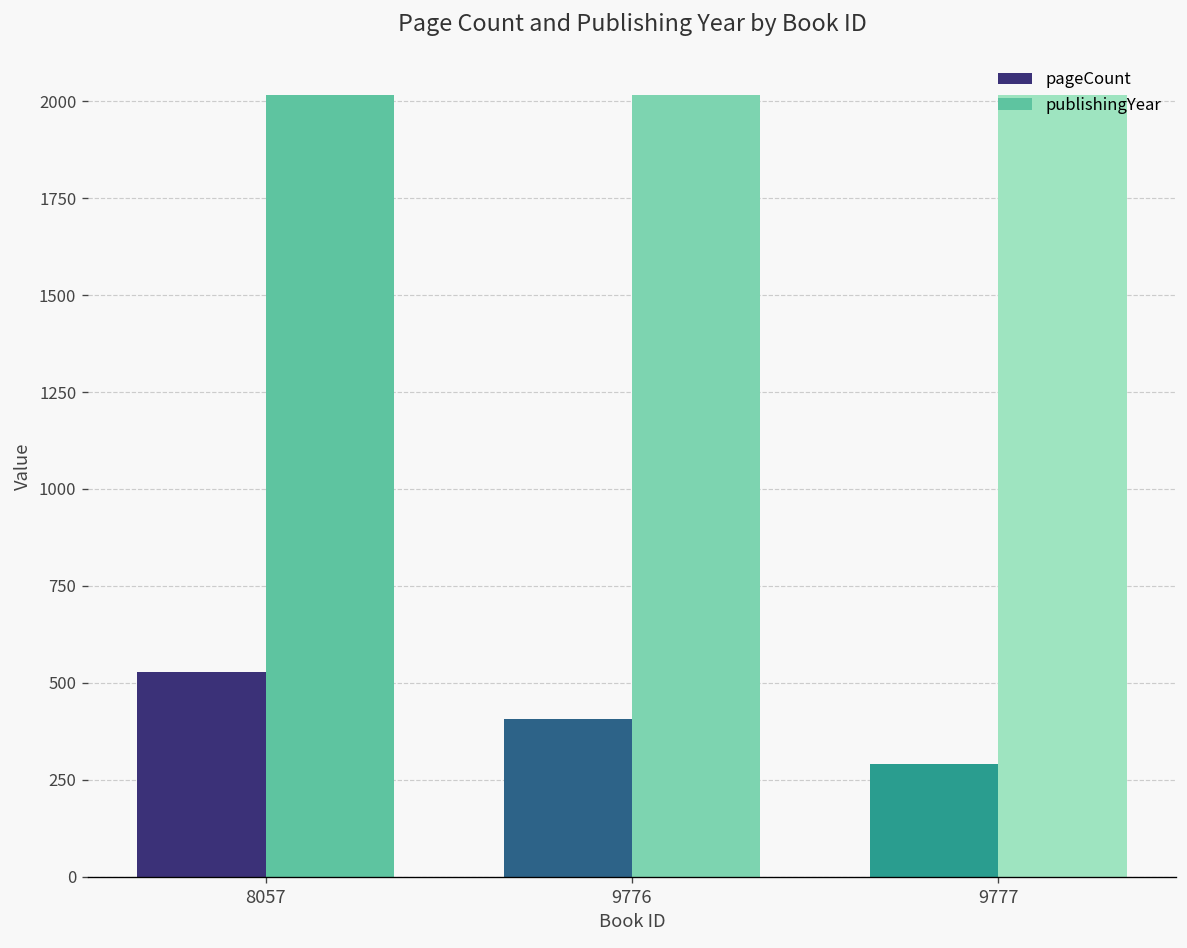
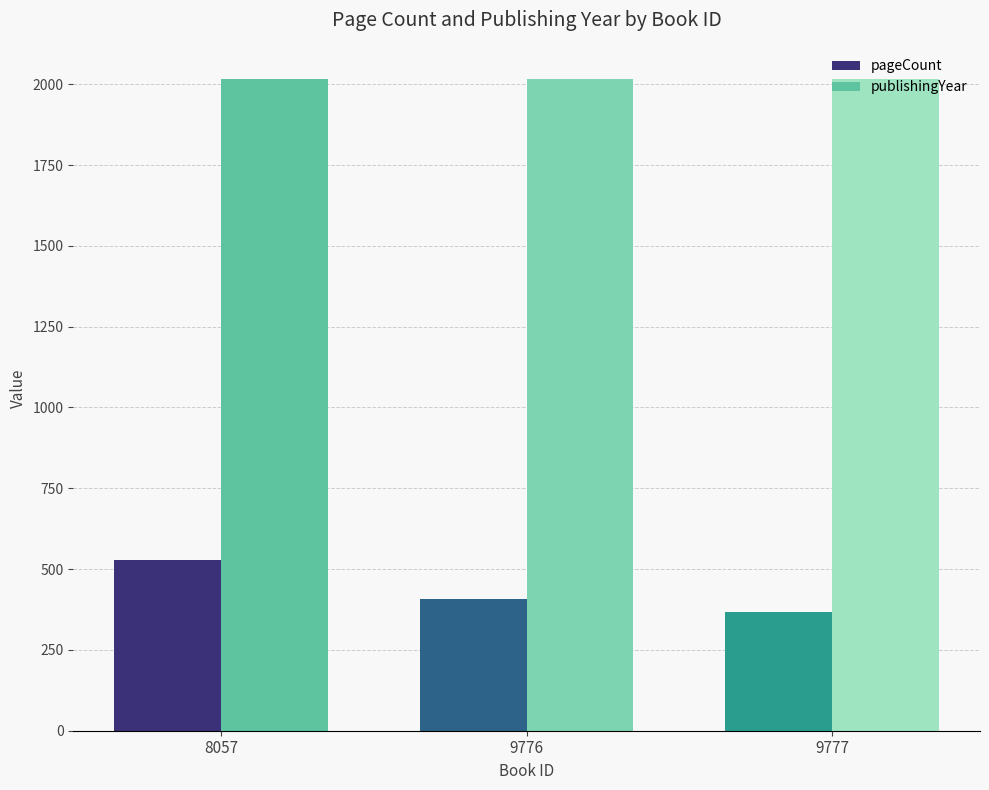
  {
    "pageCount": {
      "8057": 530,
      "9776": 410,
-     "9777": 290
+     "9777": 370
    },
    "publishingYear": {
      "8057": 2020,
      "9776": 2020,
      "9777": 2020
    }
  }
